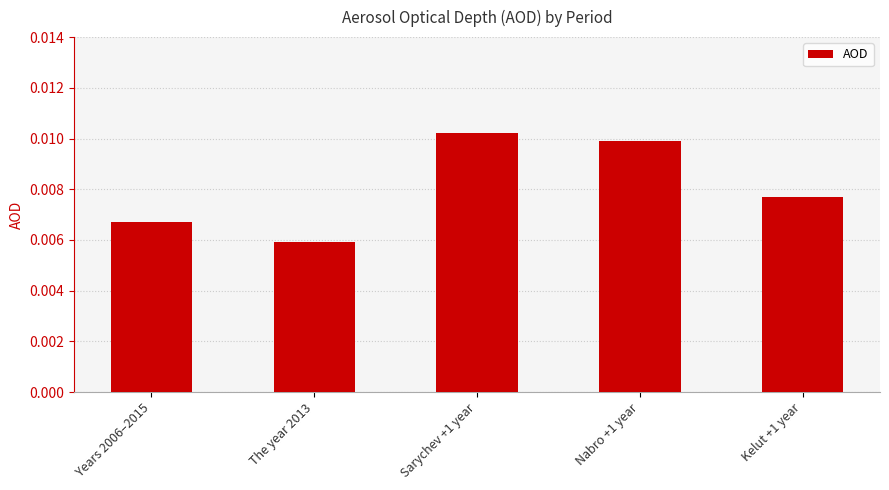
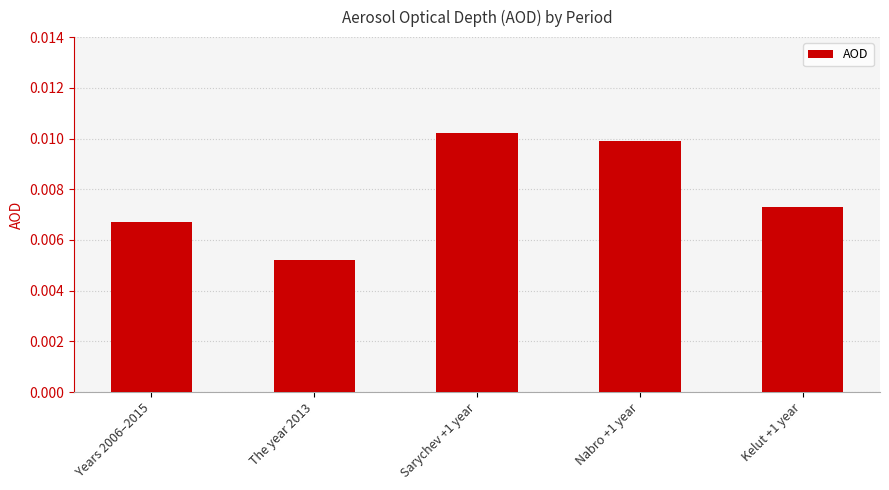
  {
    "Years 2006–2015": 0.0067,
-   "The year 2013": 0.0059,
+   "The year 2013": 0.0052,
    "Sarychev +1 year": 0.0102,
    "Nabro +1 year": 0.0099,
-   "Kelut +1 year": 0.0077
+   "Kelut +1 year": 0.0073
  }
